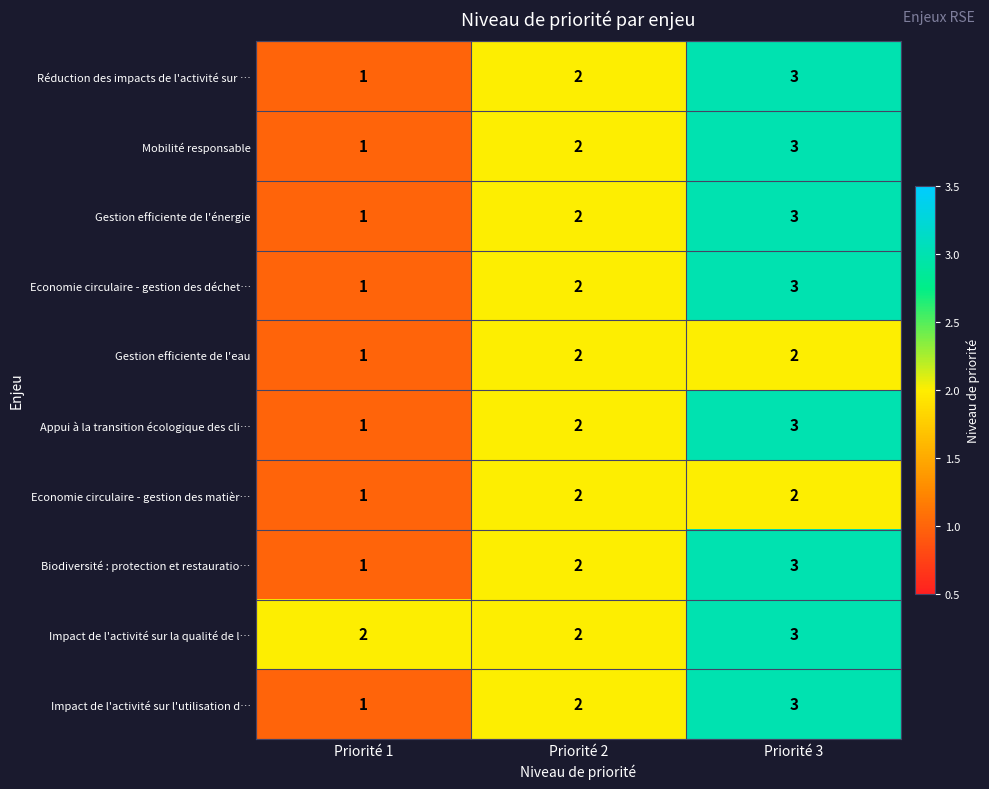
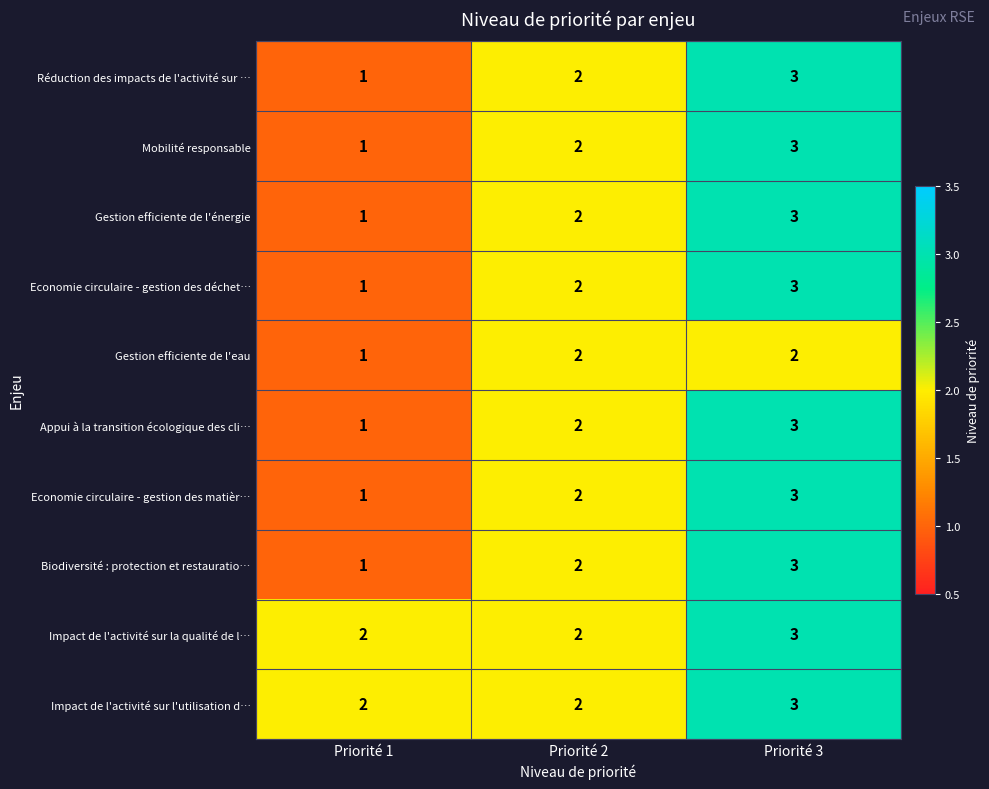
  {
    "Réduction des impacts de l'activité sur …": {
      "Priorité 1": 1,
      "Priorité 2": 2,
      "Priorité 3": 3
    },
    "Mobilité responsable": {
      "Priorité 1": 1,
      "Priorité 2": 2,
      "Priorité 3": 3
    },
    "Gestion efficiente de l'énergie": {
      "Priorité 1": 1,
      "Priorité 2": 2,
      "Priorité 3": 3
    },
    "Economie circulaire - gestion des déchet…": {
      "Priorité 1": 1,
      "Priorité 2": 2,
      "Priorité 3": 3
    },
    "Gestion efficiente de l'eau": {
      "Priorité 1": 1,
      "Priorité 2": 2,
      "Priorité 3": 2
    },
    "Appui à la transition écologique des cli…": {
      "Priorité 1": 1,
      "Priorité 2": 2,
      "Priorité 3": 3
    },
    "Economie circulaire - gestion des matièr…": {
      "Priorité 1": 1,
      "Priorité 2": 2,
-     "Priorité 3": 2
+     "Priorité 3": 3
    },
    "Biodiversité : protection et restauratio…": {
      "Priorité 1": 1,
      "Priorité 2": 2,
      "Priorité 3": 3
    },
    "Impact de l'activité sur la qualité de l…": {
      "Priorité 1": 2,
      "Priorité 2": 2,
      "Priorité 3": 3
    },
    "Impact de l'activité sur l'utilisation d…": {
-     "Priorité 1": 1,
+     "Priorité 1": 2,
      "Priorité 2": 2,
      "Priorité 3": 3
    }
  }
